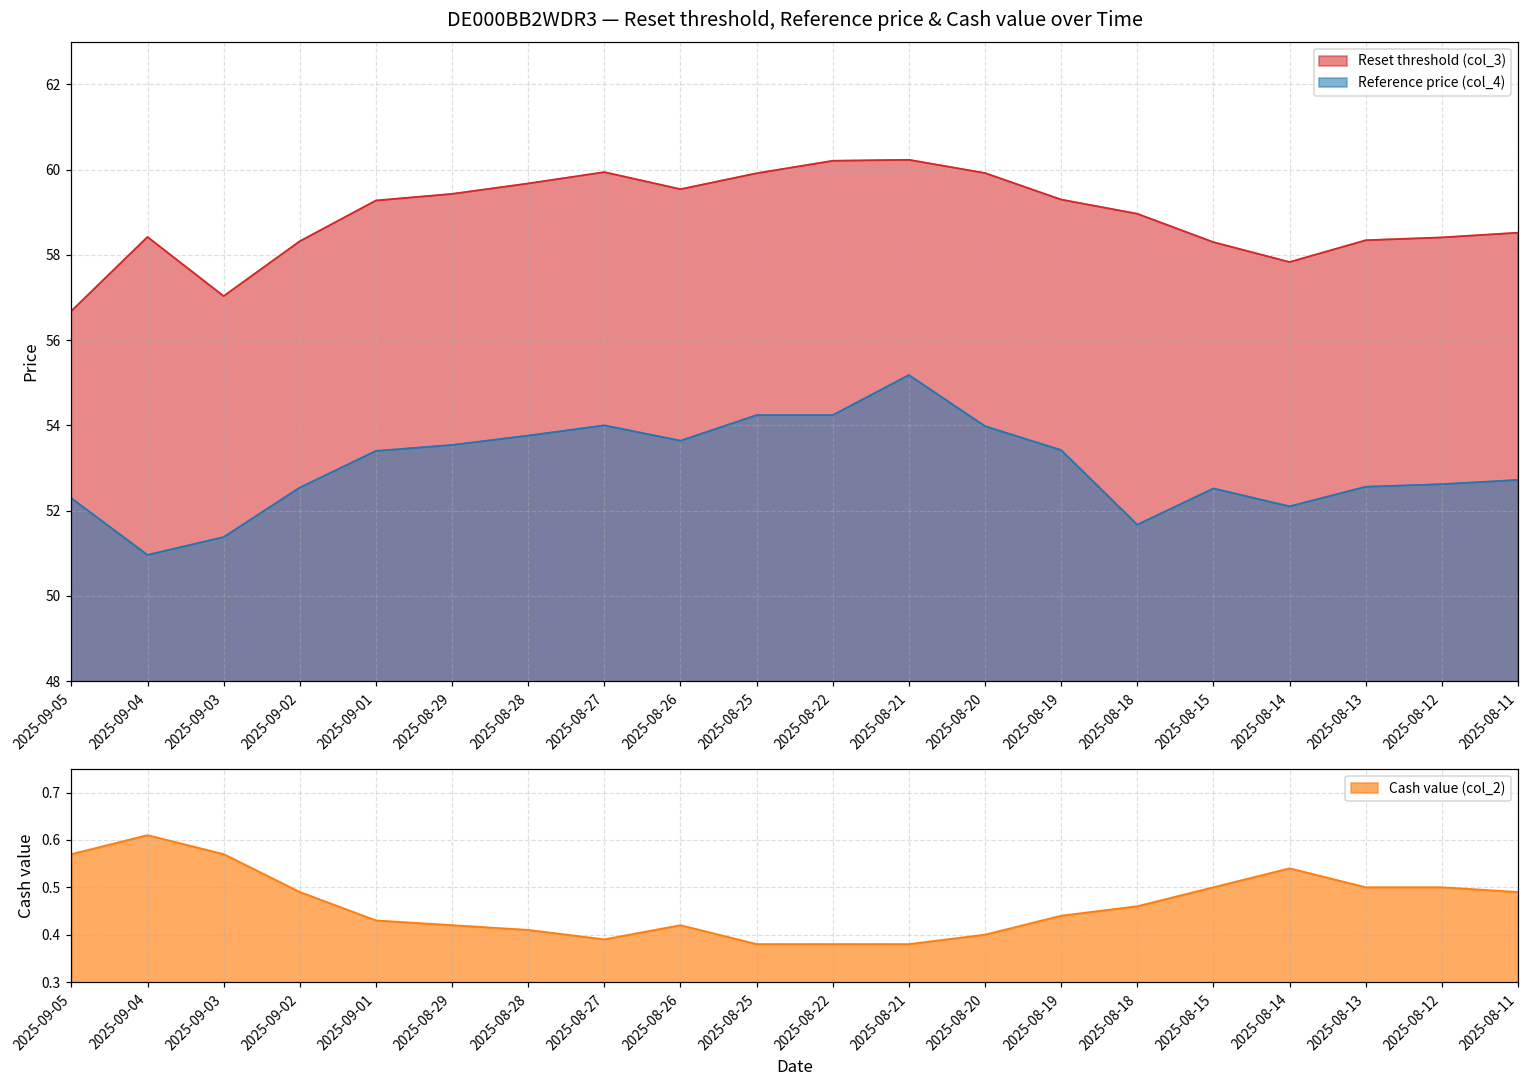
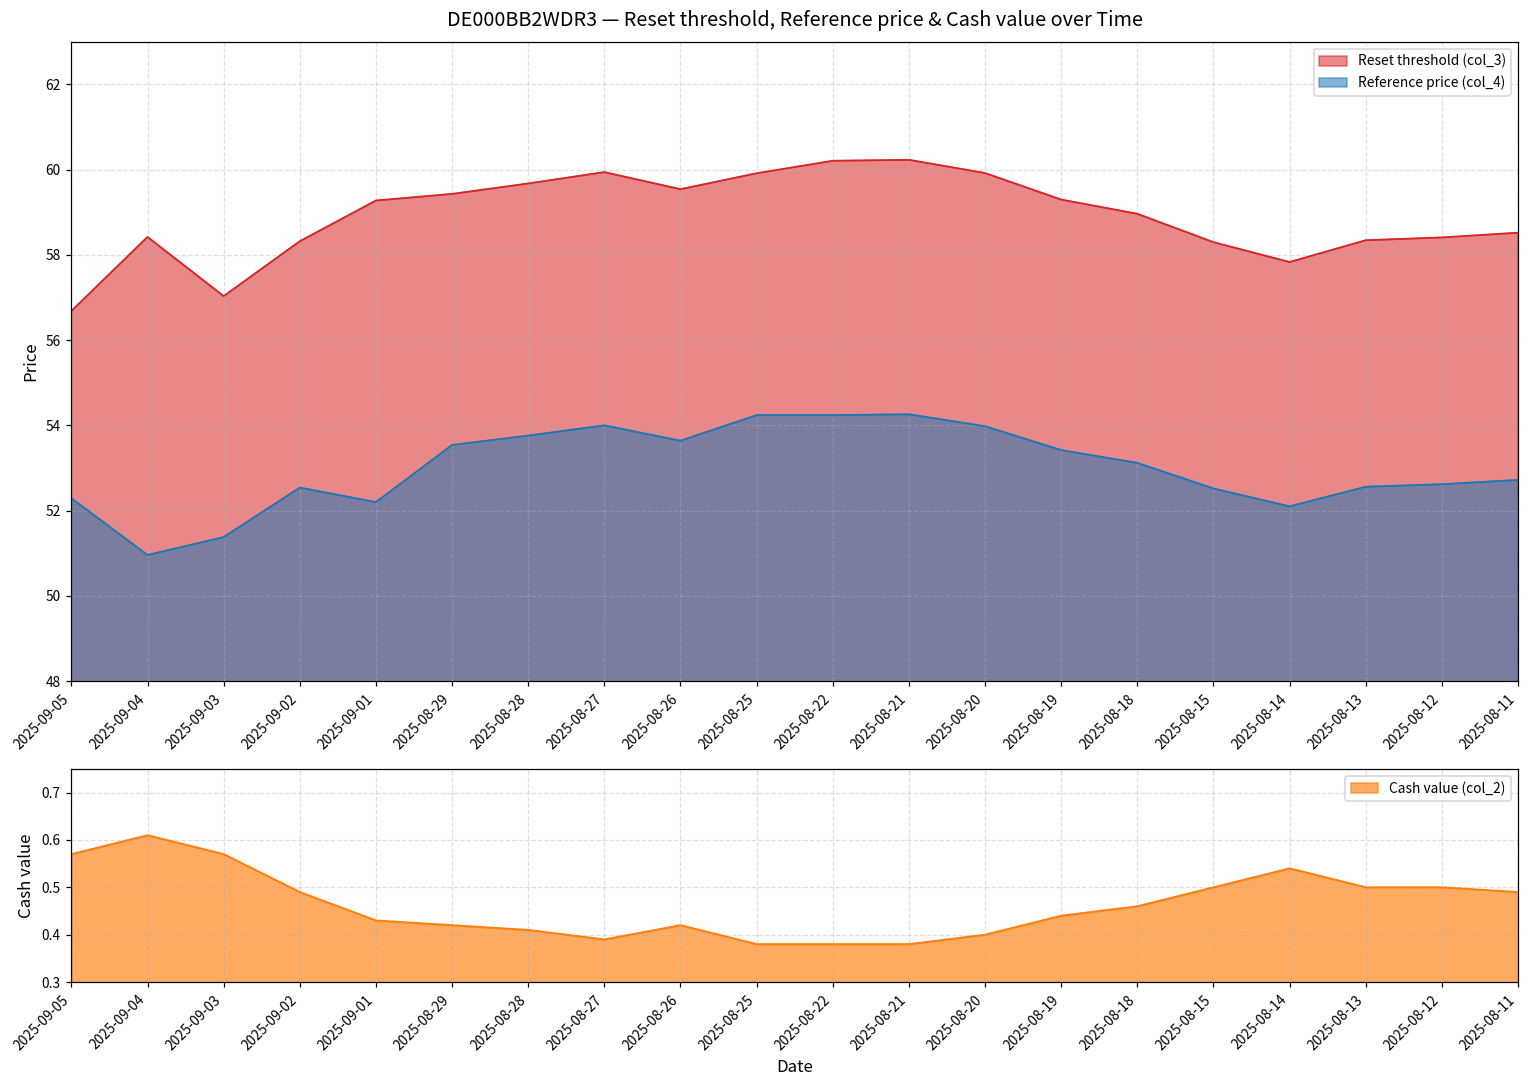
  {
    "DE000BB2WDR3 — Reset threshold, Reference price & Cash value over Time": {
      "Reset threshold (col_3)": {
        "2025-09-05": 56.7,
        "2025-09-04": 58.4,
        "2025-09-03": 57.0,
        "2025-09-02": 58.3,
        "2025-09-01": 59.3,
        "2025-08-29": 59.4,
        "2025-08-28": 59.7,
        "2025-08-27": 59.9,
        "2025-08-26": 59.5,
        "2025-08-25": 59.9,
        "2025-08-22": 60.2,
        "2025-08-21": 60.2,
        "2025-08-20": 59.9,
        "2025-08-19": 59.3,
        "2025-08-18": 59.0,
        "2025-08-15": 58.3,
        "2025-08-14": 57.8,
        "2025-08-13": 58.3,
        "2025-08-12": 58.4,
        "2025-08-11": 58.5
      },
      "Reference price (col_4)": {
        "2025-09-05": 52.3,
        "2025-09-04": 51.0,
        "2025-09-03": 51.4,
        "2025-09-02": 52.5,
-       "2025-09-01": 53.4,
+       "2025-09-01": 52.2,
        "2025-08-29": 53.5,
        "2025-08-28": 53.8,
        "2025-08-27": 54.0,
        "2025-08-26": 53.6,
        "2025-08-25": 54.2,
        "2025-08-22": 54.2,
-       "2025-08-21": 55.2,
+       "2025-08-21": 54.3,
        "2025-08-20": 54.0,
        "2025-08-19": 53.4,
-       "2025-08-18": 51.7,
+       "2025-08-18": 53.1,
        "2025-08-15": 52.5,
        "2025-08-14": 52.1,
        "2025-08-13": 52.6,
        "2025-08-12": 52.6,
        "2025-08-11": 52.7
      }
    }
  }
